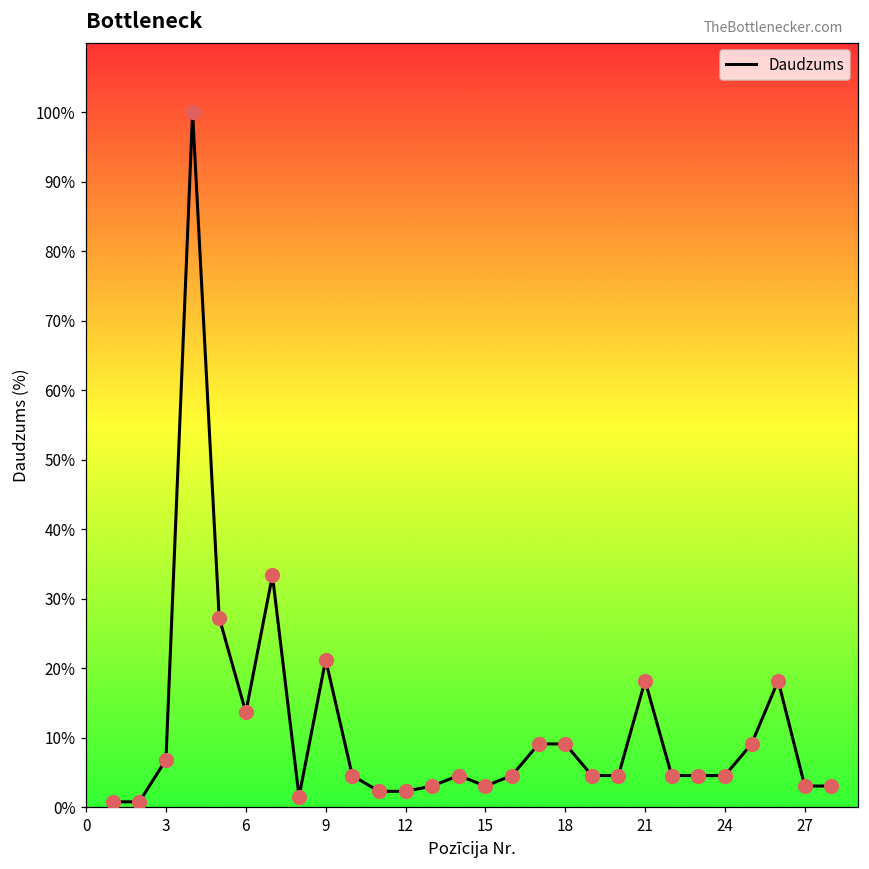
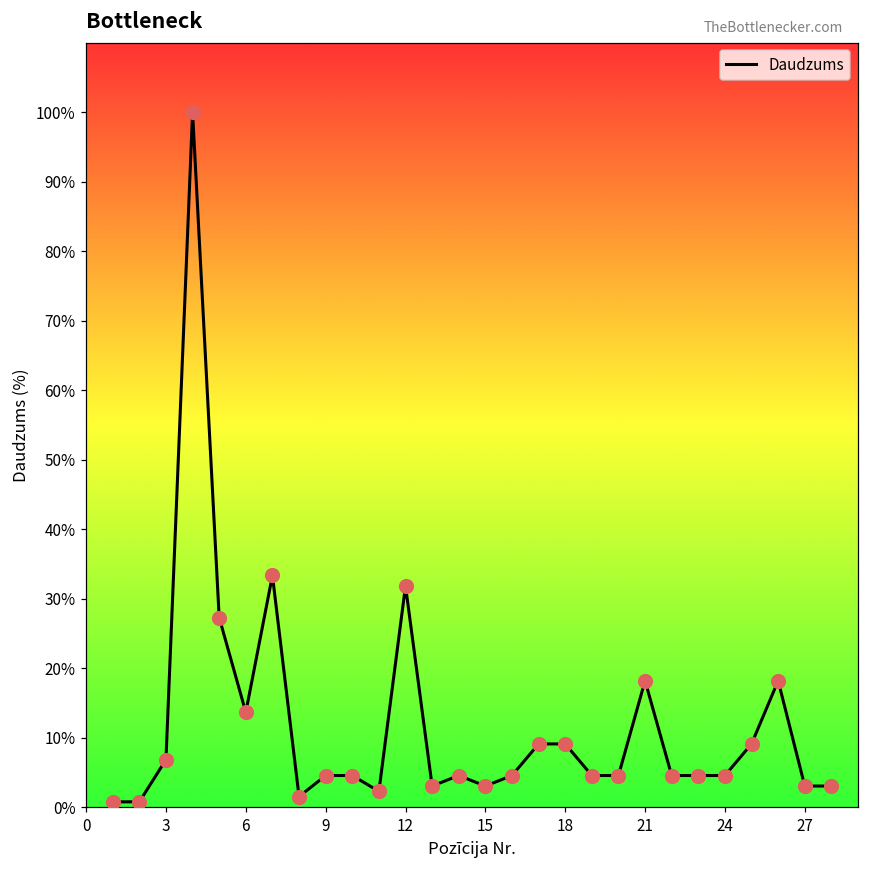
  {
    "3": "7%",
    "6": "14%",
-   "9": "21%",
-   "12": "2%",
+   "9": "5%",
+   "12": "32%",
    "15": "3%",
    "18": "9%",
    "21": "18%",
    "24": "5%",
    "27": "3%"
  }
